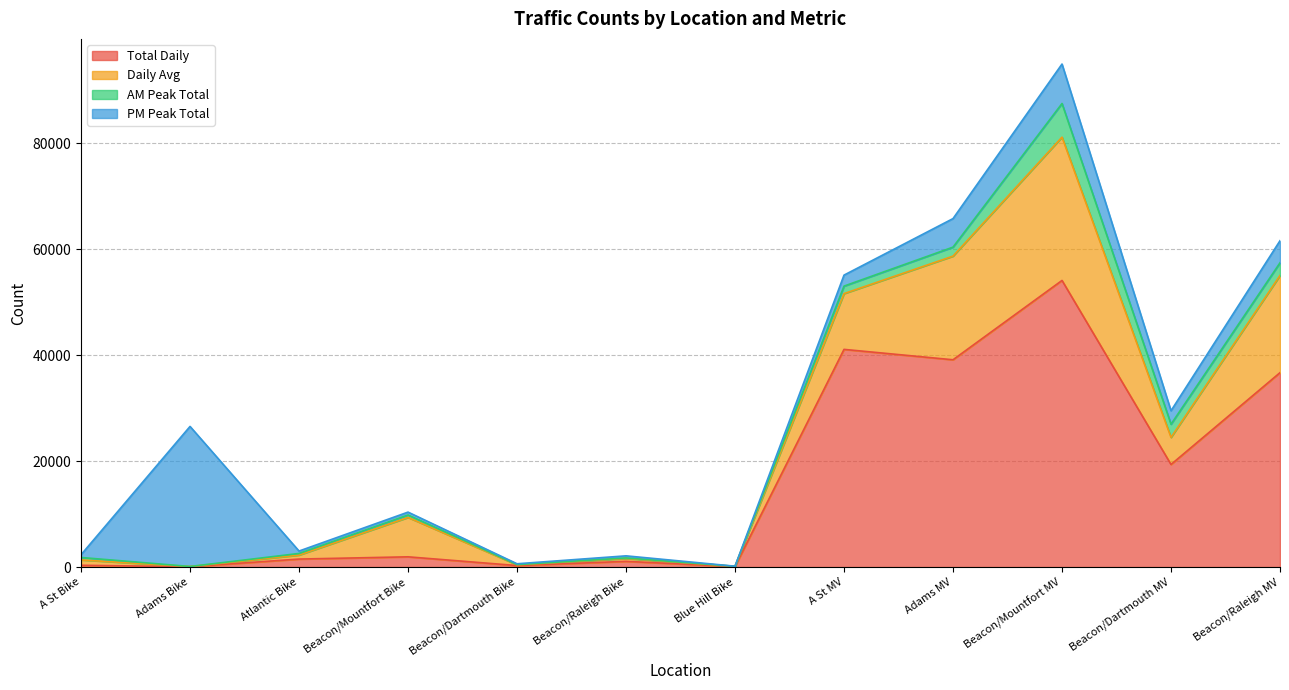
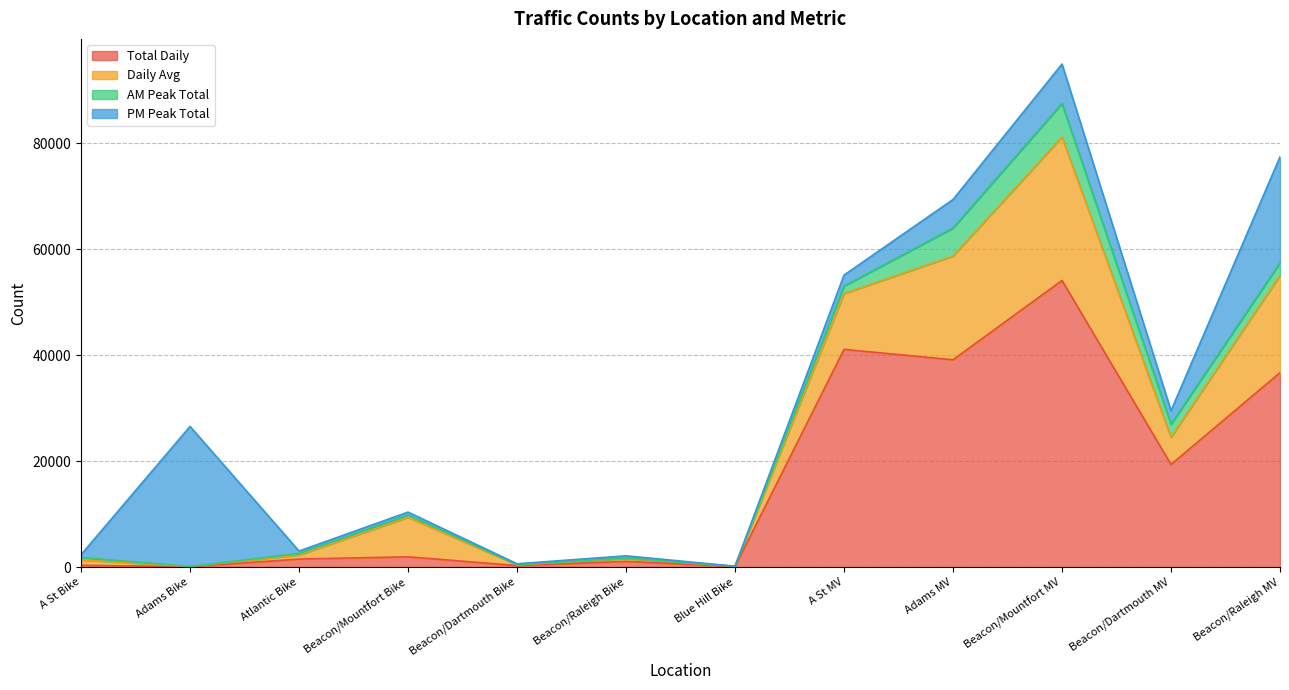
  {
    "Total Daily": {
      "A St Bike": 0,
      "Atlantic Bike": 2000,
      "Beacon/Mountfort Bike": 2000,
      "Beacon/Raleigh Bike": 1000,
      "A St MV": 41000,
      "Adams MV": 39000,
      "Beacon/Mountfort MV": 54000,
      "Beacon/Dartmouth MV": 19000,
      "Beacon/Raleigh MV": 37000
    },
    "Daily Avg": {
      "A St MV": 11000,
      "Adams MV": 20000,
      "Beacon/Mountfort MV": 27000,
      "Beacon/Dartmouth MV": 5000,
      "Beacon/Raleigh MV": 18000
    },
    "AM Peak Total": {
      "A St MV": 1000,
-     "Adams MV": 2000,
+     "Adams MV": 5000,
      "Beacon/Mountfort MV": 6000,
      "Beacon/Dartmouth MV": 2000,
      "Beacon/Raleigh MV": 2000
    },
    "PM Peak Total": {
      "A St Bike": 1000,
      "Adams Bike": 26000,
      "Beacon/Mountfort Bike": 1000,
      "A St MV": 2000,
      "Adams MV": 5000,
      "Beacon/Mountfort MV": 7000,
      "Beacon/Dartmouth MV": 3000,
-     "Beacon/Raleigh MV": 4000
+     "Beacon/Raleigh MV": 20000
    }
  }
